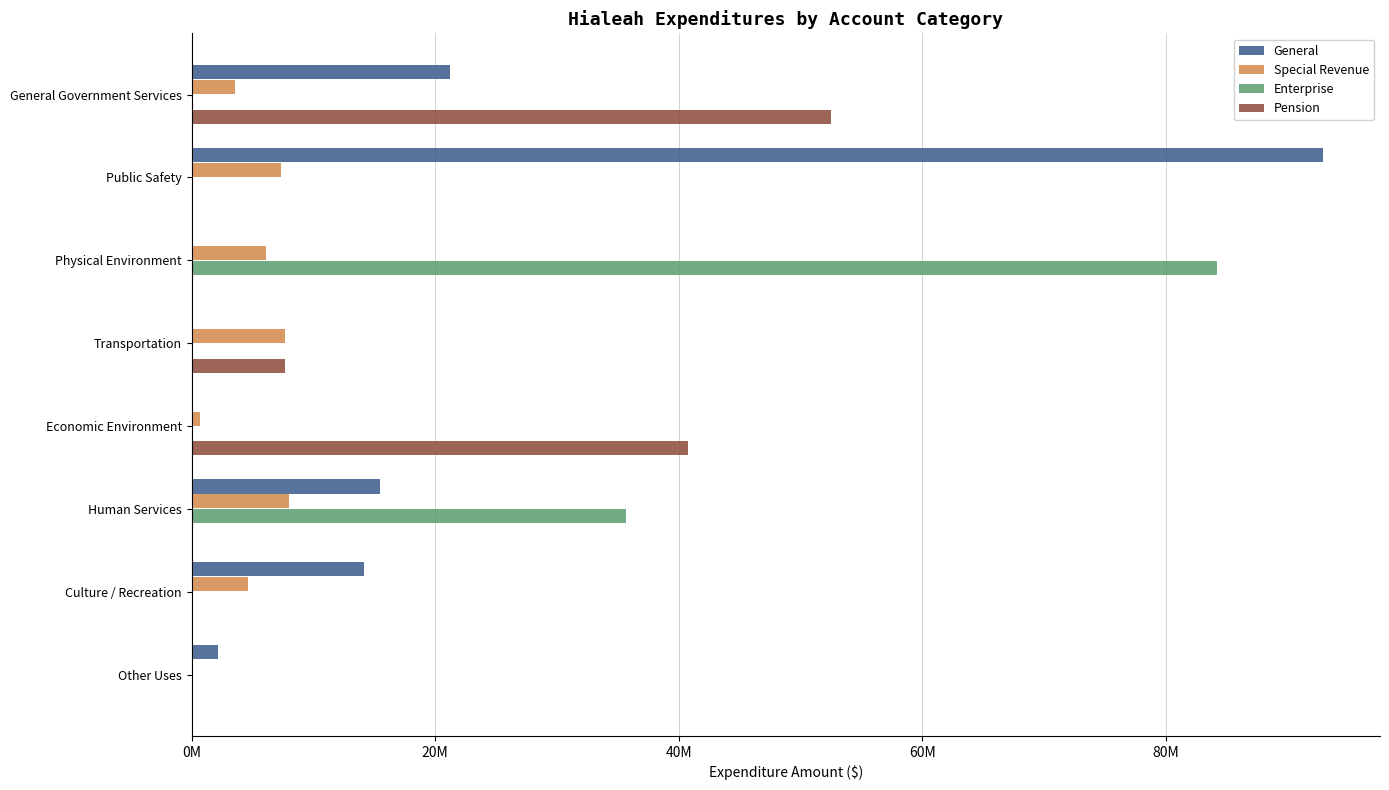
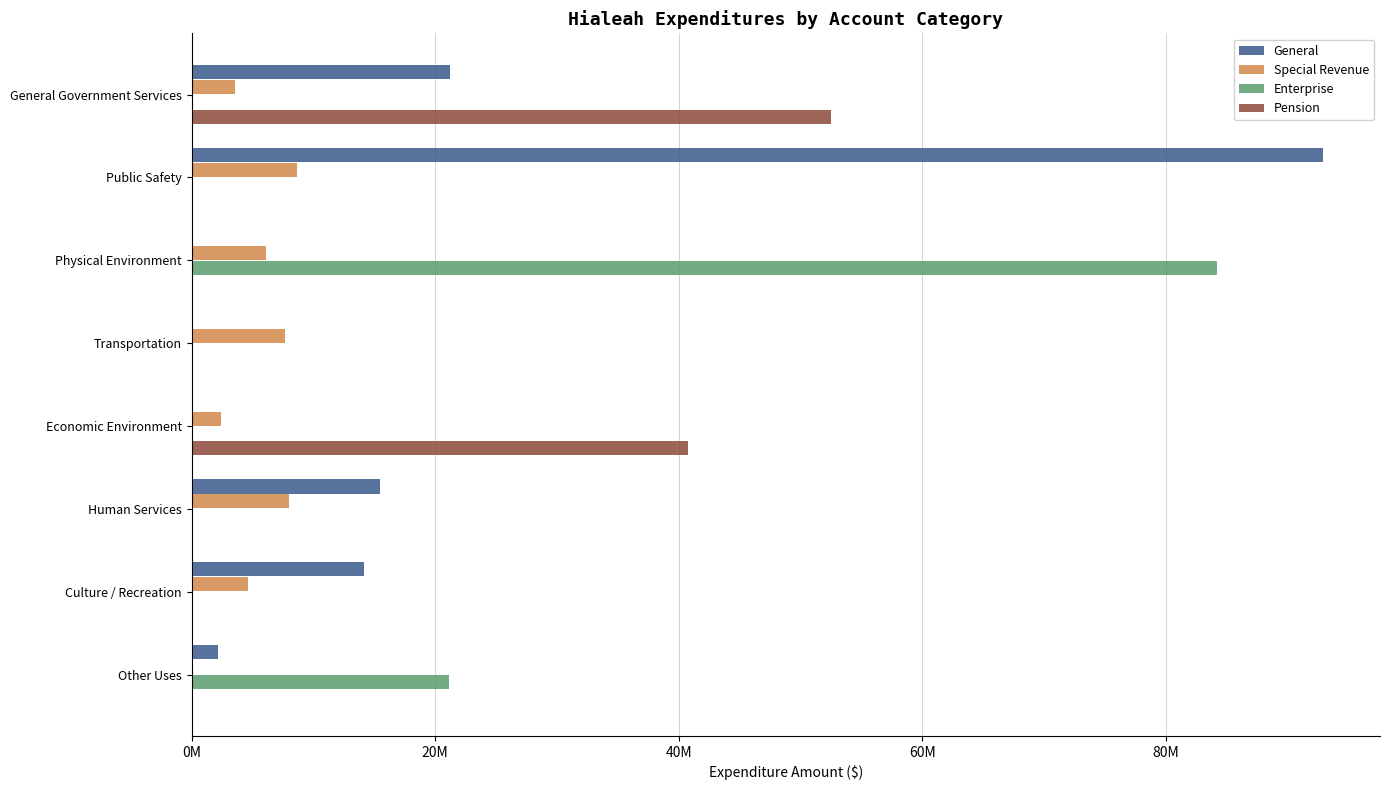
  {
    "General": {
      "General Government Services": 21200000,
      "Public Safety": 92900000,
      "Physical Environment": 0,
      "Transportation": 0,
      "Economic Environment": 0,
      "Human Services": 15500000,
      "Culture / Recreation": 14100000,
      "Other Uses": 2100000
    },
    "Special Revenue": {
      "General Government Services": 3600000,
-     "Public Safety": 7300000,
+     "Public Safety": 8700000,
      "Physical Environment": 6100000,
      "Transportation": 7700000,
-     "Economic Environment": 700000,
+     "Economic Environment": 2400000,
      "Human Services": 8000000,
      "Culture / Recreation": 4700000,
      "Other Uses": 0
    },
    "Enterprise": {
      "General Government Services": 0,
      "Public Safety": 0,
      "Physical Environment": 84200000,
      "Transportation": 0,
      "Economic Environment": 0,
-     "Human Services": 35600000,
+     "Human Services": 0,
      "Culture / Recreation": 0,
-     "Other Uses": 0
+     "Other Uses": 21200000
    },
    "Pension": {
      "General Government Services": 52500000,
      "Public Safety": 0,
      "Physical Environment": 0,
-     "Transportation": 7700000,
+     "Transportation": 0,
      "Economic Environment": 40800000,
      "Human Services": 0,
      "Culture / Recreation": 0,
      "Other Uses": 0
    }
  }
